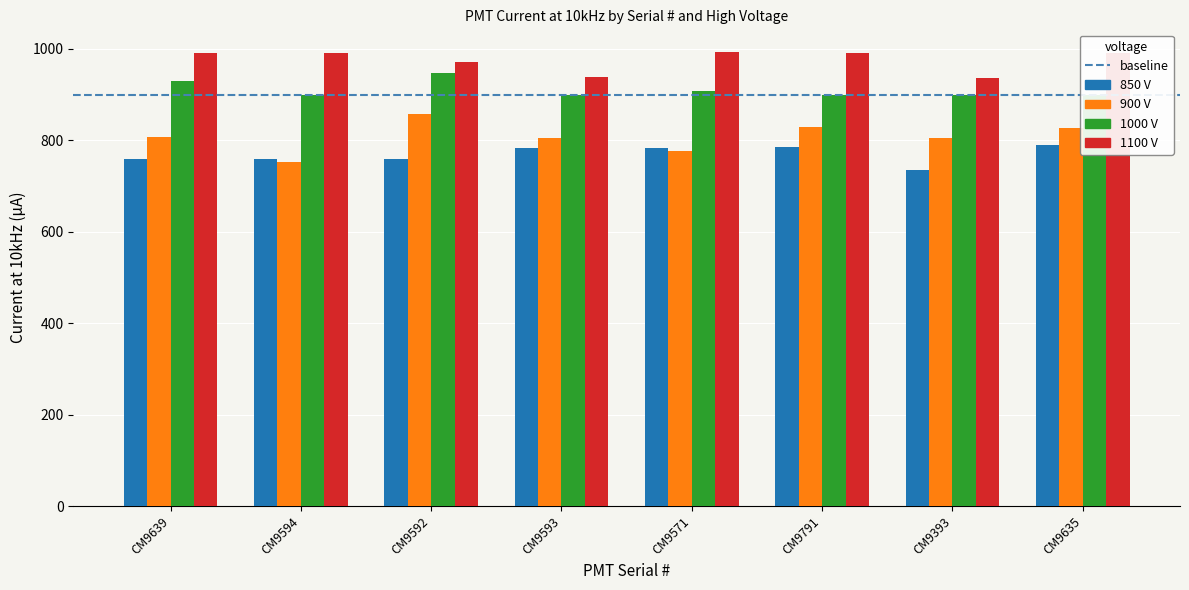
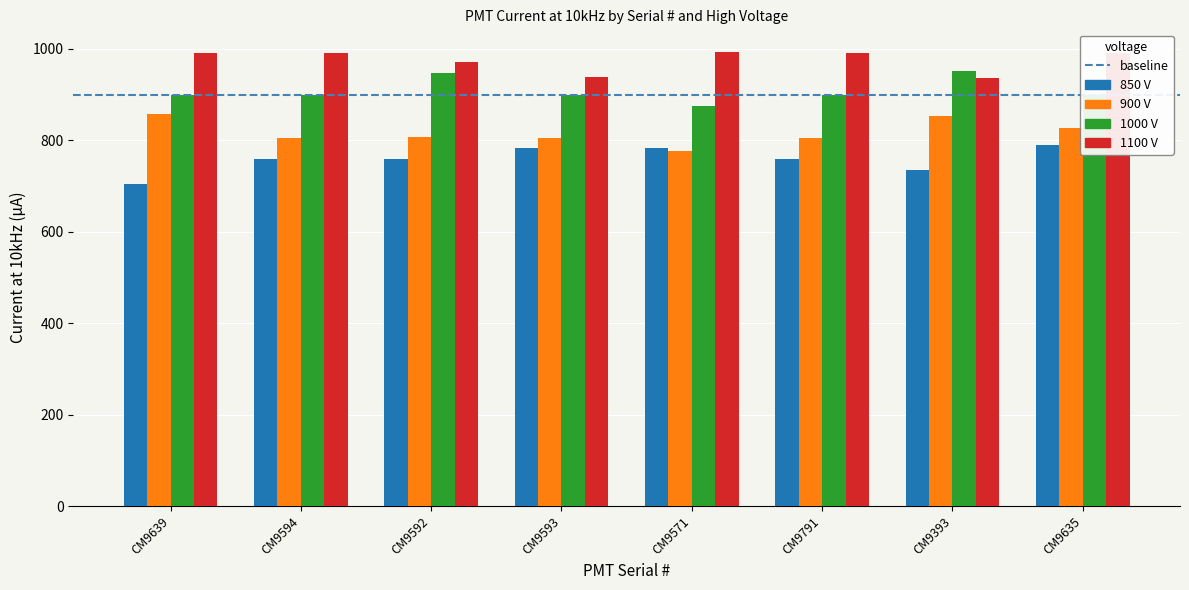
  {
    "850 V": {
-     "CM9639": 760,
+     "CM9639": 710,
      "CM9594": 760,
      "CM9592": 760,
      "CM9593": 780,
      "CM9571": 780,
-     "CM9791": 790,
+     "CM9791": 760,
      "CM9393": 740,
      "CM9635": 790
    },
    "900 V": {
-     "CM9639": 810,
-     "CM9594": 750,
-     "CM9592": 860,
+     "CM9639": 860,
+     "CM9594": 810,
+     "CM9592": 810,
      "CM9593": 810,
      "CM9571": 780,
-     "CM9791": 830,
-     "CM9393": 810,
+     "CM9791": 810,
+     "CM9393": 850,
      "CM9635": 830
    },
    "1000 V": {
-     "CM9639": 930,
+     "CM9639": 900,
      "CM9594": 900,
      "CM9592": 950,
      "CM9593": 900,
-     "CM9571": 910,
+     "CM9571": 870,
      "CM9791": 900,
-     "CM9393": 900
+     "CM9393": 950
    },
    "1100 V": {
      "CM9639": 990,
      "CM9594": 990,
      "CM9592": 970,
      "CM9593": 940,
      "CM9571": 990,
      "CM9791": 990,
      "CM9393": 940
    }
  }
